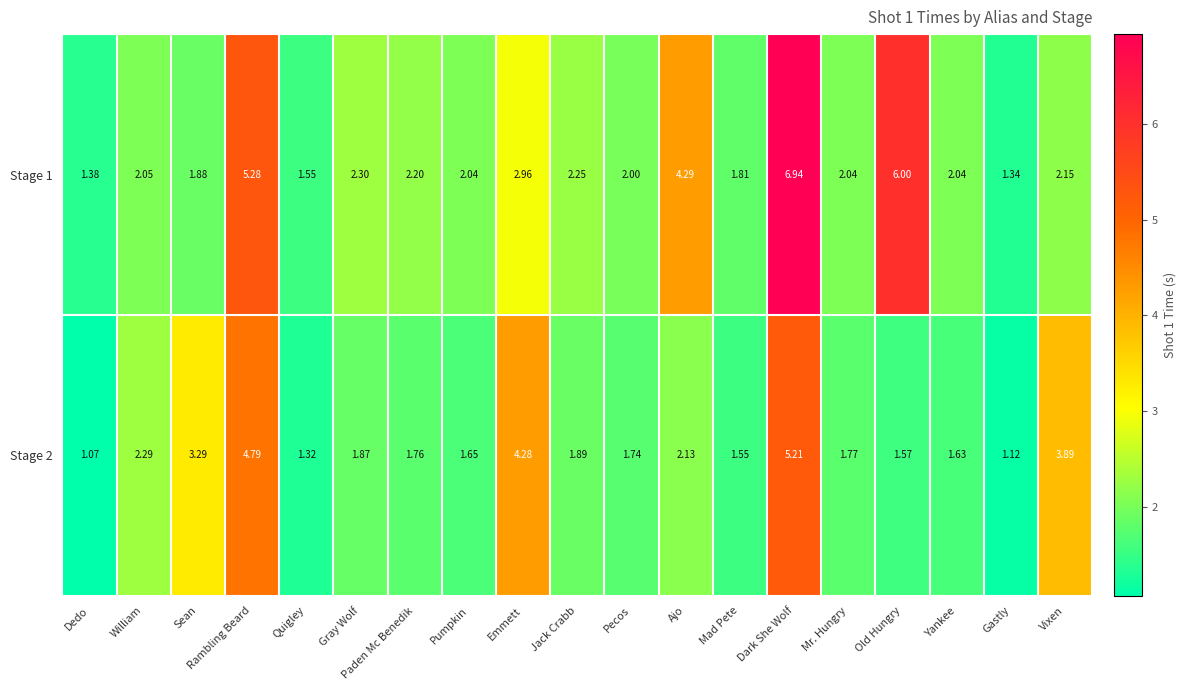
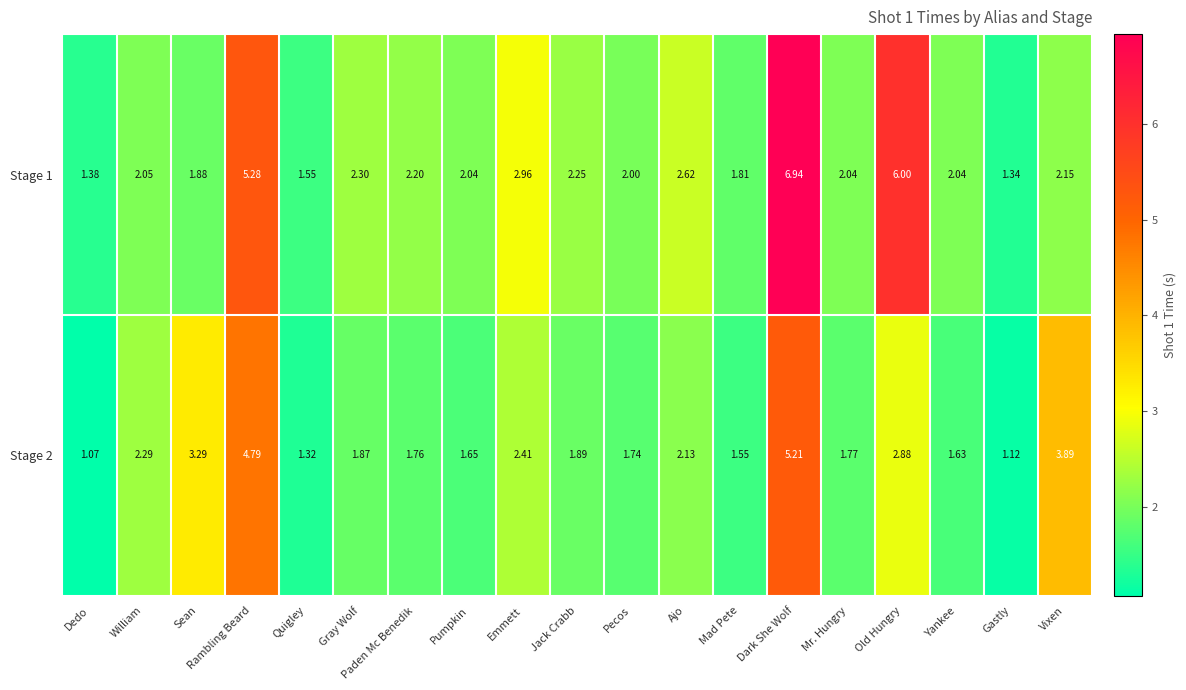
  {
    "Stage 1": {
      "Dedo": 1.38,
      "William": 2.05,
      "Sean": 1.88,
      "Rambling Beard": 5.28,
      "Quigley": 1.55,
      "Gray Wolf": 2.30,
      "Paden Mc Benedik": 2.20,
      "Pumpkin": 2.04,
      "Emmett": 2.96,
      "Jack Crabb": 2.25,
      "Pecos": 2.00,
-     "Ajo": 4.29,
+     "Ajo": 2.62,
      "Mad Pete": 1.81,
      "Dark She Wolf": 6.94,
      "Mr. Hungry": 2.04,
      "Old Hungry": 6.00,
      "Yankee": 2.04,
      "Gastly": 1.34,
      "Vixen": 2.15
    },
    "Stage 2": {
      "Dedo": 1.07,
      "William": 2.29,
      "Sean": 3.29,
      "Rambling Beard": 4.79,
      "Quigley": 1.32,
      "Gray Wolf": 1.87,
      "Paden Mc Benedik": 1.76,
      "Pumpkin": 1.65,
-     "Emmett": 4.28,
+     "Emmett": 2.41,
      "Jack Crabb": 1.89,
      "Pecos": 1.74,
      "Ajo": 2.13,
      "Mad Pete": 1.55,
      "Dark She Wolf": 5.21,
      "Mr. Hungry": 1.77,
-     "Old Hungry": 1.57,
+     "Old Hungry": 2.88,
      "Yankee": 1.63,
      "Gastly": 1.12,
      "Vixen": 3.89
    }
  }
